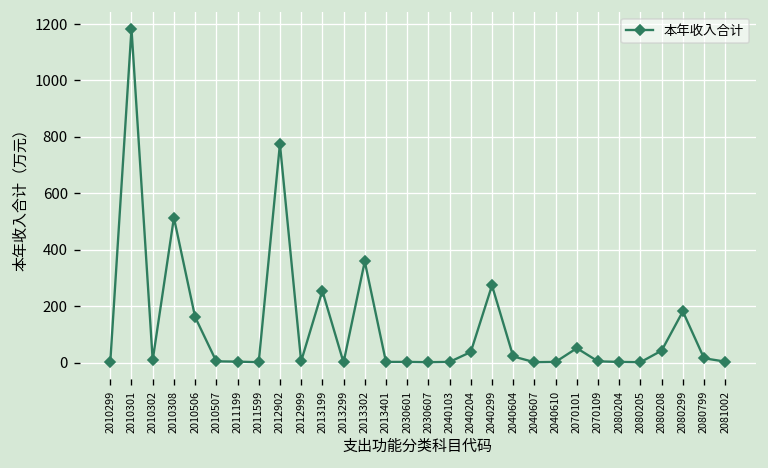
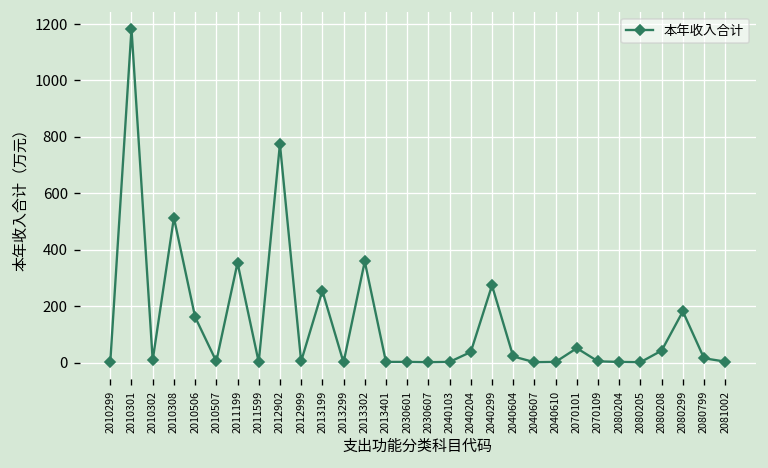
  {
    "2010299": 0,
    "2010301": 1180,
    "2010302": 10,
    "2010308": 510,
    "2010506": 160,
    "2010507": 10,
-   "2011199": 0,
+   "2011199": 350,
    "2011599": 0,
    "2012902": 780,
    "2012999": 10,
    "2013199": 260,
    "2013299": 0,
    "2013302": 360,
    "2013401": 0,
    "2030601": 0,
    "2030607": 0,
    "2040103": 0,
    "2040204": 40,
    "2040299": 270,
    "2040604": 20,
    "2040607": 0,
    "2040610": 0,
    "2070101": 50,
    "2070109": 10,
    "2080204": 0,
    "2080205": 0,
    "2080208": 40,
    "2080299": 180,
    "2080799": 20,
    "2081002": 0
  }
